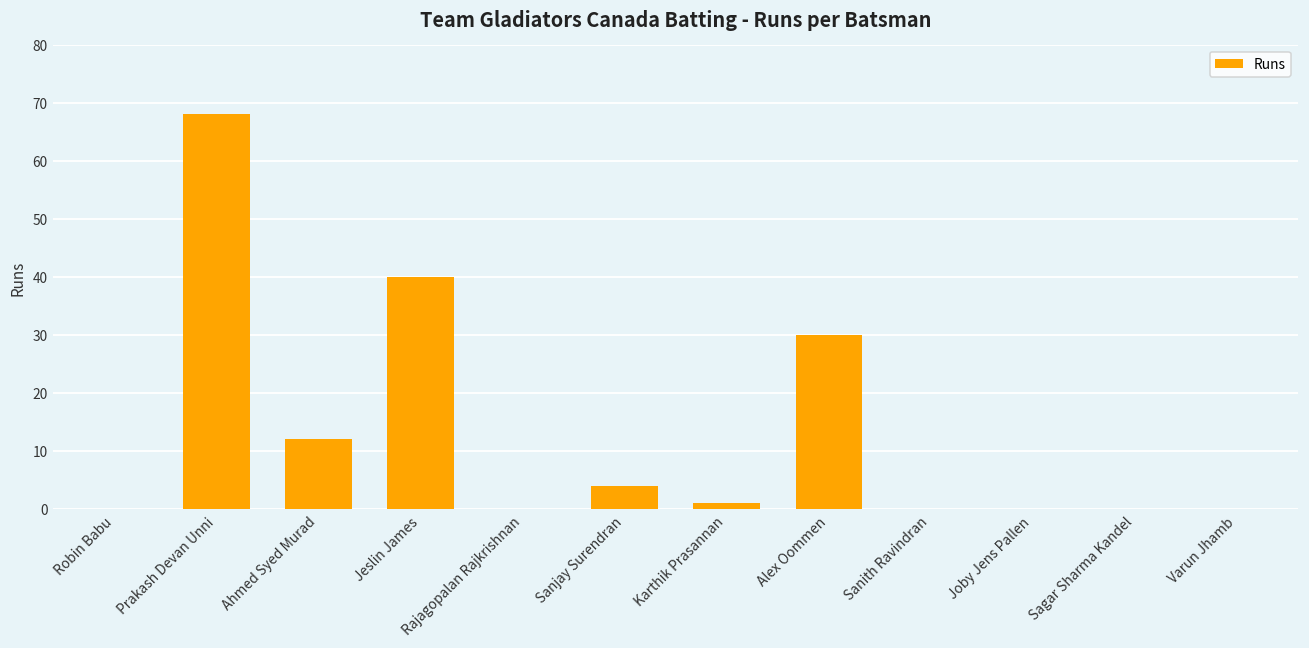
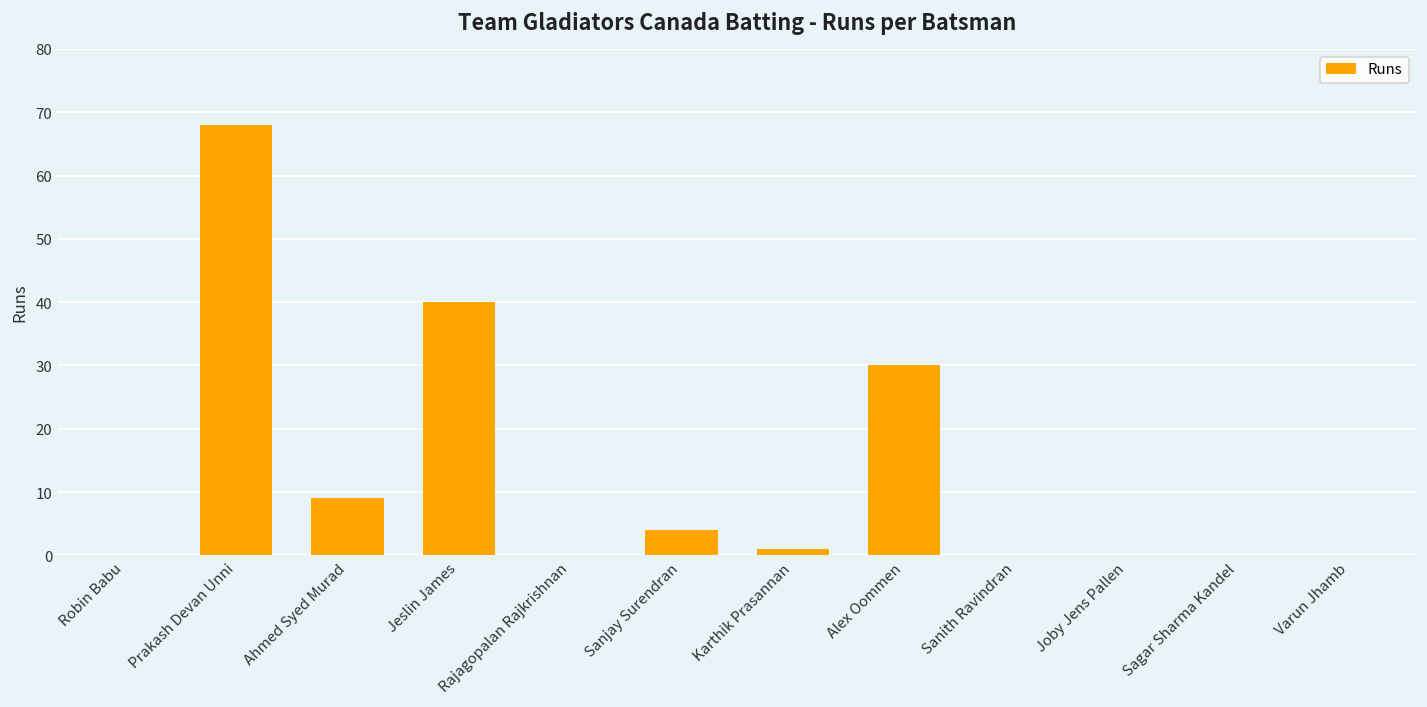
  {
    "Robin Babu": 0,
    "Prakash Devan Unni": 68,
-   "Ahmed Syed Murad": 12,
+   "Ahmed Syed Murad": 9,
    "Jeslin James": 40,
    "Rajagopalan Rajkrishnan": 0,
    "Sanjay Surendran": 4,
    "Karthik Prasannan": 1,
    "Alex Oommen": 30,
    "Sanith Ravindran": 0,
    "Joby Jens Pallen": 0,
    "Sagar Sharma Kandel": 0,
    "Varun Jhamb": 0
  }
